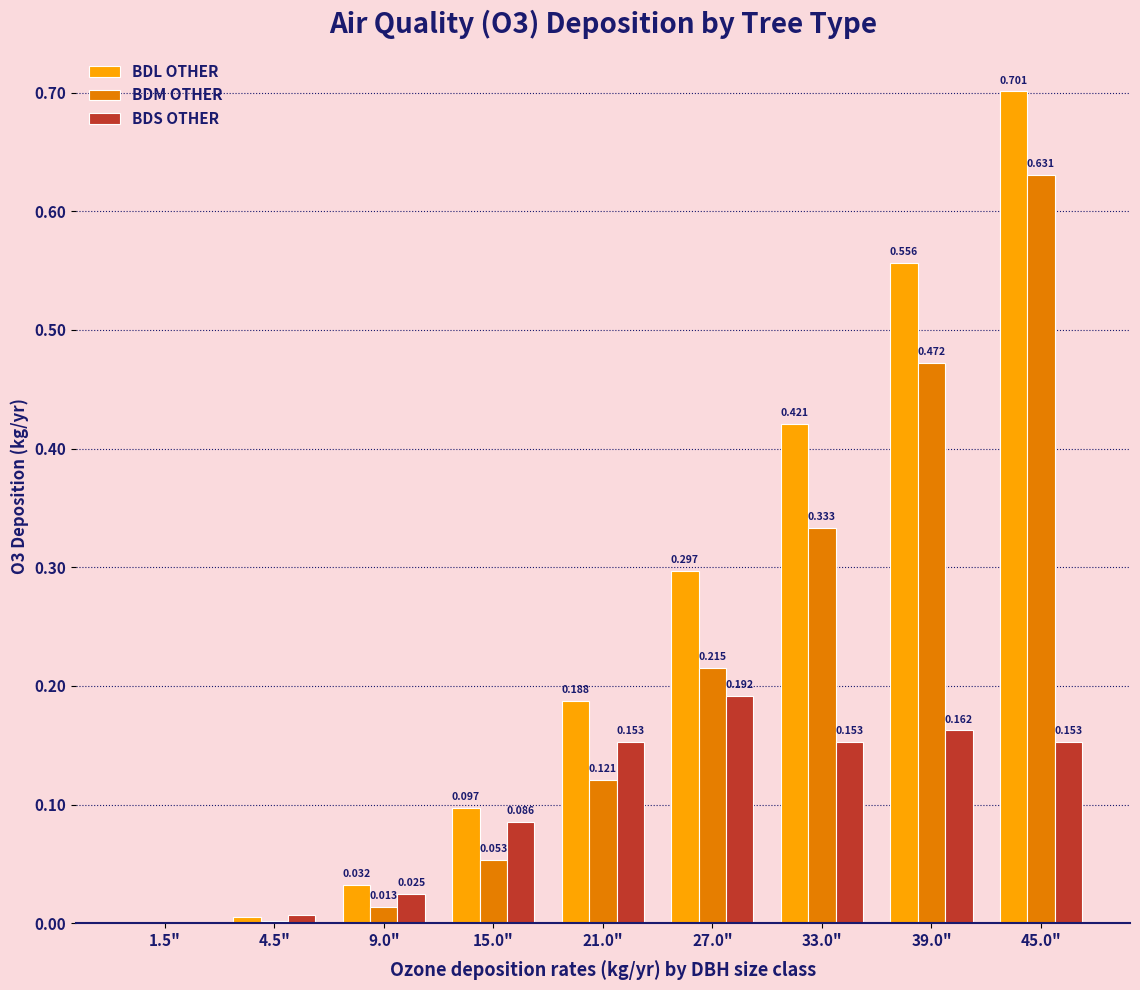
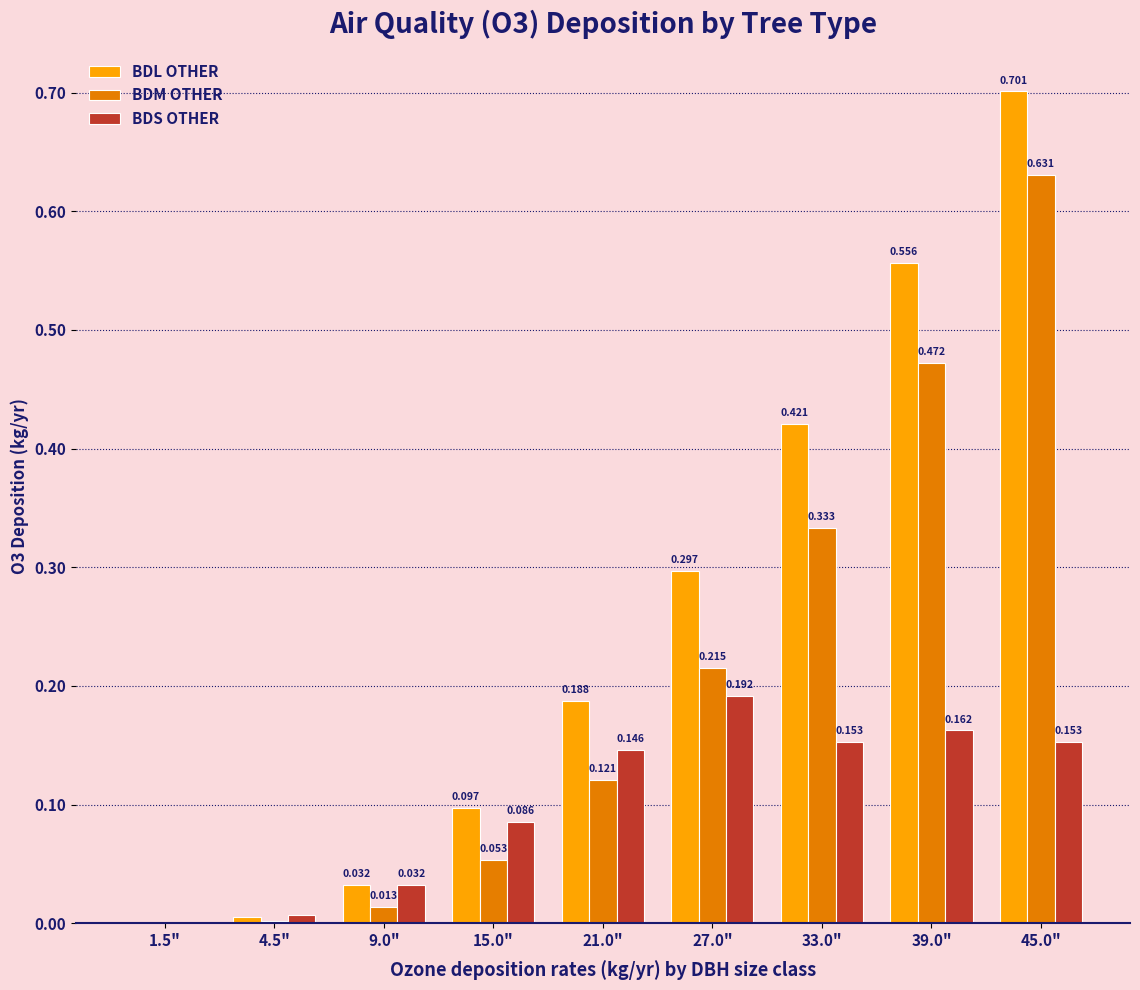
  {
    "BDS OTHER": {
-     "9.0\"": 0.025,
+     "9.0\"": 0.032,
      "15.0\"": 0.086,
-     "21.0\"": 0.153,
+     "21.0\"": 0.146,
      "27.0\"": 0.192,
      "33.0\"": 0.153,
      "39.0\"": 0.162,
      "45.0\"": 0.153
    }
  }
